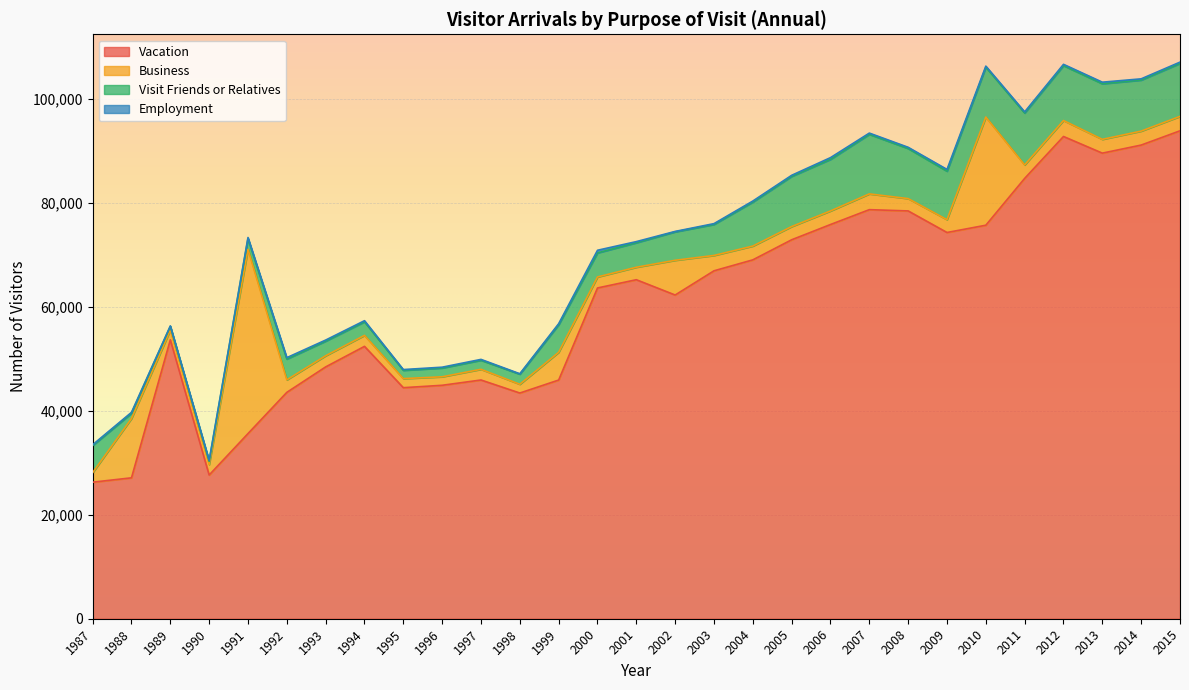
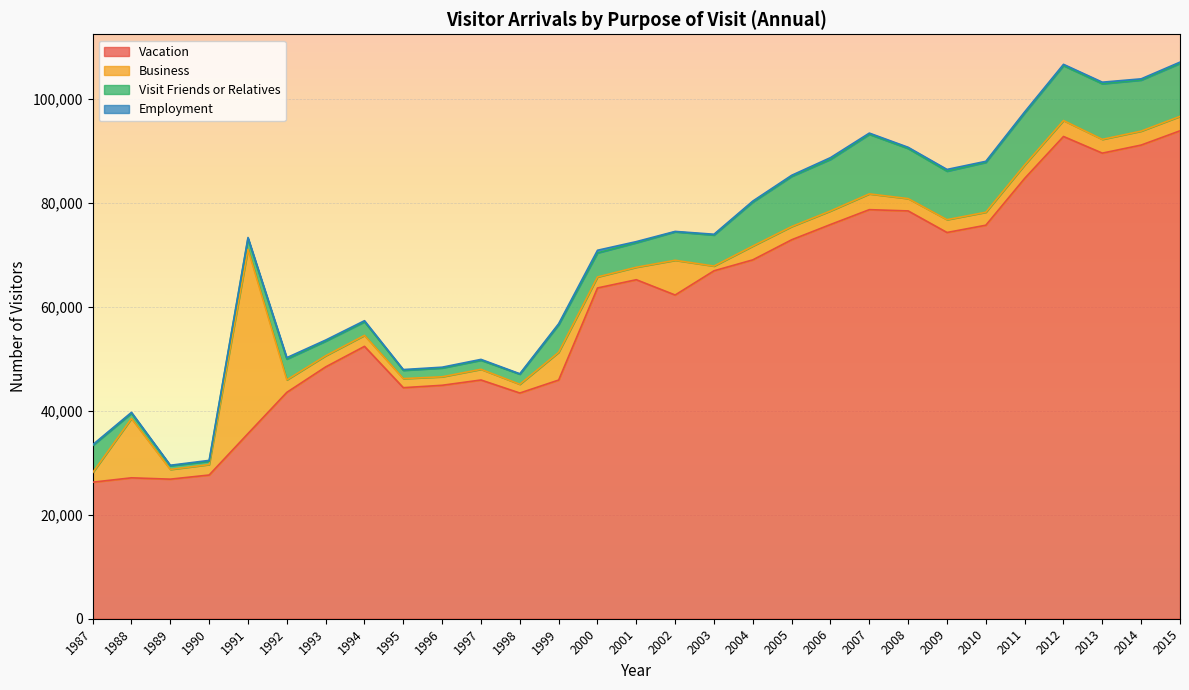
  {
    "Vacation": {
      "1987": "26,000",
      "1988": "27,000",
-     "1989": "54,000",
+     "1989": "27,000",
      "1990": "28,000",
      "1991": "36,000",
      "1992": "44,000",
      "1993": "48,000",
      "1994": "52,000",
      "1995": "44,000",
      "1996": "45,000",
      "1997": "46,000",
      "1998": "43,000",
      "1999": "46,000",
      "2000": "64,000",
      "2001": "65,000",
      "2002": "62,000",
      "2003": "67,000",
      "2004": "69,000",
      "2005": "73,000",
      "2006": "76,000",
      "2007": "79,000",
      "2008": "78,000",
      "2009": "74,000",
      "2010": "76,000",
      "2011": "85,000",
      "2012": "93,000",
      "2013": "90,000",
      "2014": "91,000",
      "2015": "94,000"
    },
    "Business": {
      "1987": "2,000",
      "1988": "11,000",
      "1989": "2,000",
      "1990": "2,000",
      "1991": "35,000",
      "1992": "2,000",
      "1993": "2,000",
      "1994": "2,000",
      "1995": "2,000",
      "1996": "2,000",
      "1997": "2,000",
      "1998": "2,000",
      "1999": "5,000",
      "2000": "2,000",
      "2001": "2,000",
      "2002": "7,000",
-     "2003": "3,000",
+     "2003": "1,000",
      "2004": "3,000",
      "2005": "3,000",
      "2006": "3,000",
      "2007": "3,000",
      "2008": "2,000",
      "2009": "2,000",
-     "2010": "21,000",
+     "2010": "2,000",
      "2011": "3,000",
      "2012": "3,000",
      "2013": "3,000",
      "2014": "3,000",
      "2015": "3,000"
    },
    "Visit Friends or Relatives": {
      "2000": "5,000"
    },
    "Employment": {
      "2000": "1,000"
    }
  }
